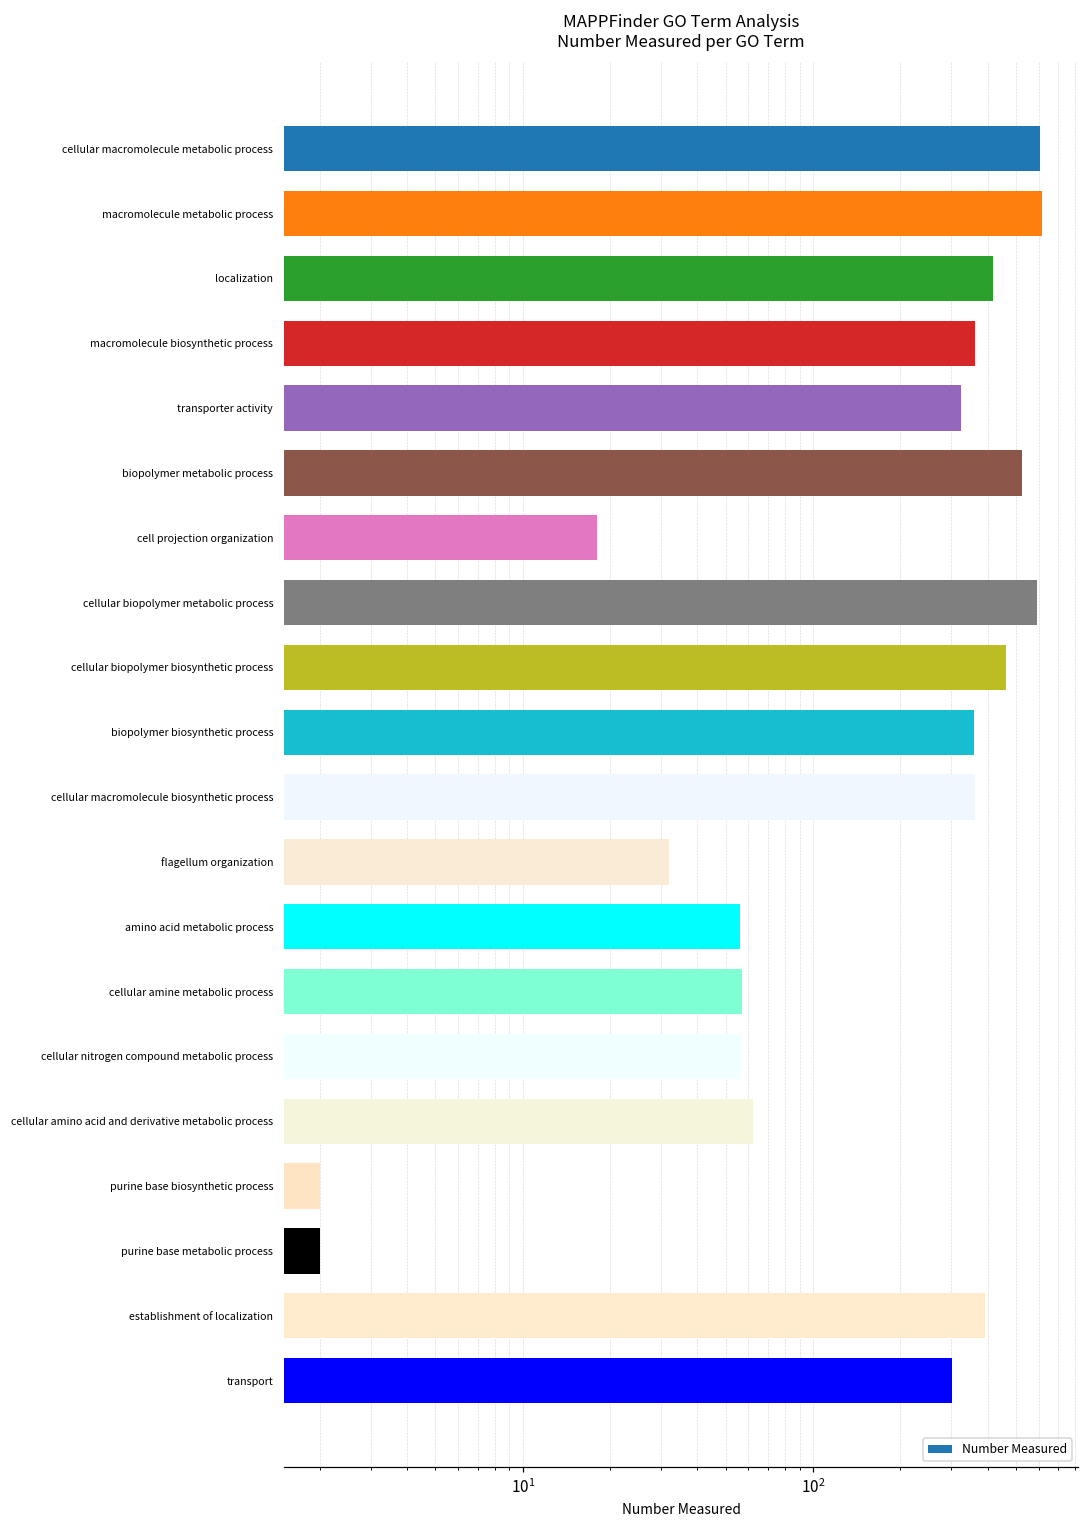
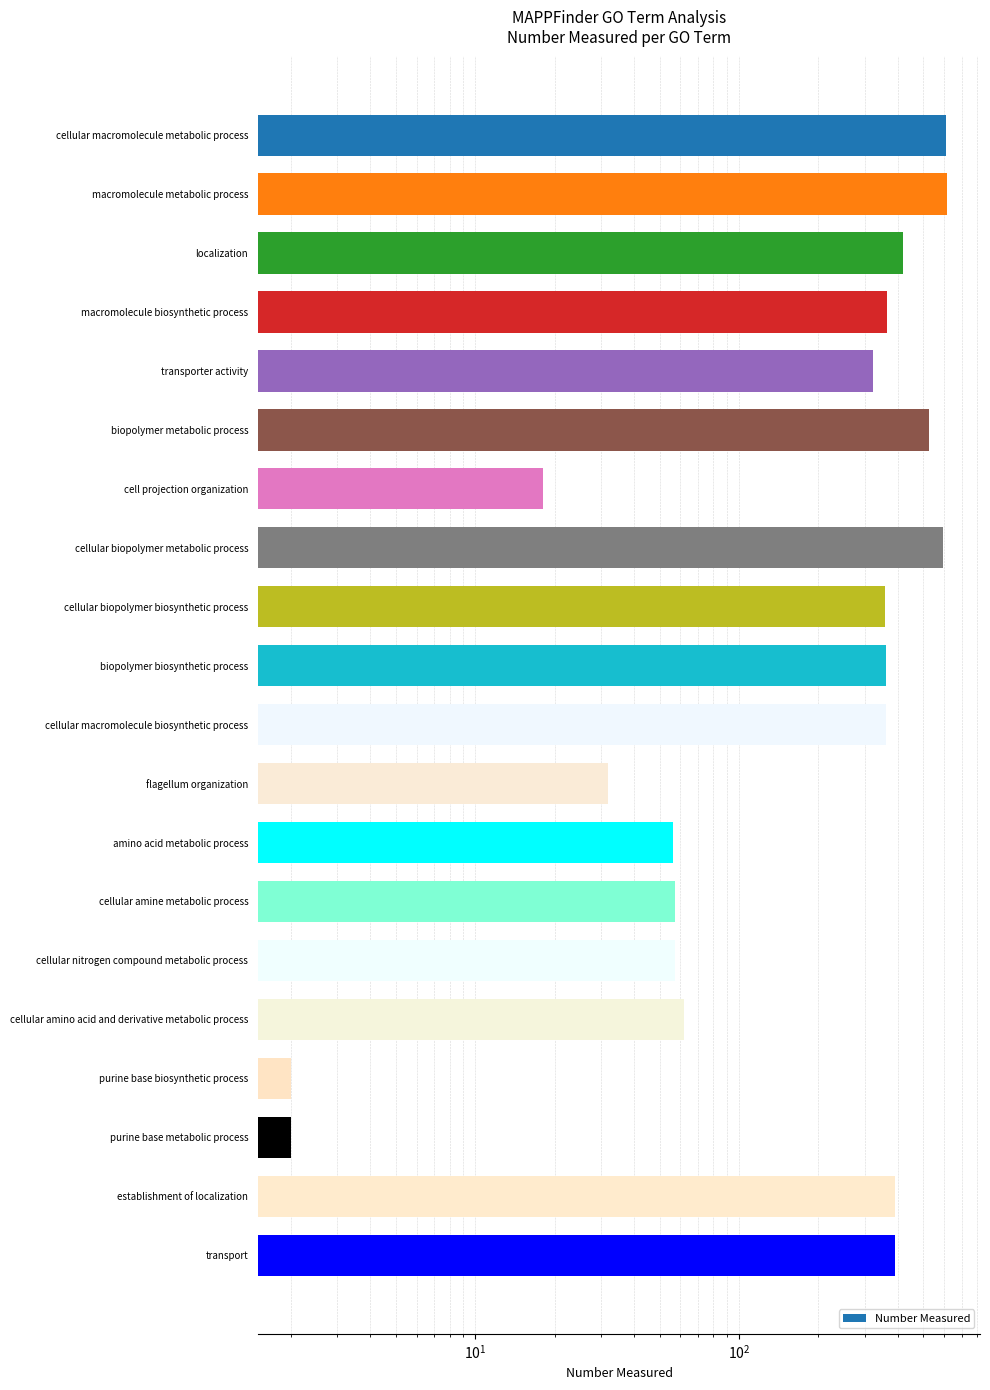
  {
    "cellular macromolecule metabolic process": 610,
    "macromolecule metabolic process": 620,
    "localization": 420,
    "macromolecule biosynthetic process": 360,
    "transporter activity": 320,
    "biopolymer metabolic process": 530,
    "cell projection organization": 18,
    "cellular biopolymer metabolic process": 590,
-   "cellular biopolymer biosynthetic process": 460,
+   "cellular biopolymer biosynthetic process": 360,
    "biopolymer biosynthetic process": 360,
    "cellular macromolecule biosynthetic process": 360,
    "flagellum organization": 32,
    "amino acid metabolic process": 56,
    "cellular amine metabolic process": 57,
    "cellular nitrogen compound metabolic process": 57,
    "cellular amino acid and derivative metabolic process": 62,
    "purine base biosynthetic process": 2,
    "purine base metabolic process": 2,
    "establishment of localization": 390,
-   "transport": 300
+   "transport": 390
  }
